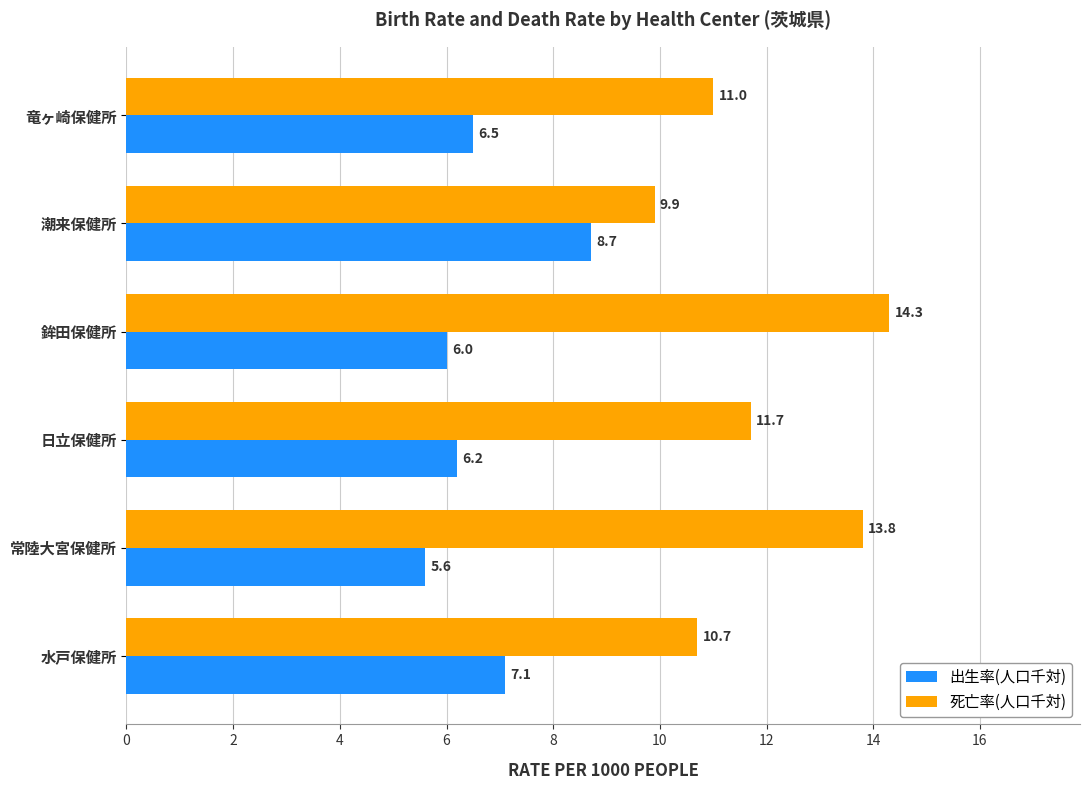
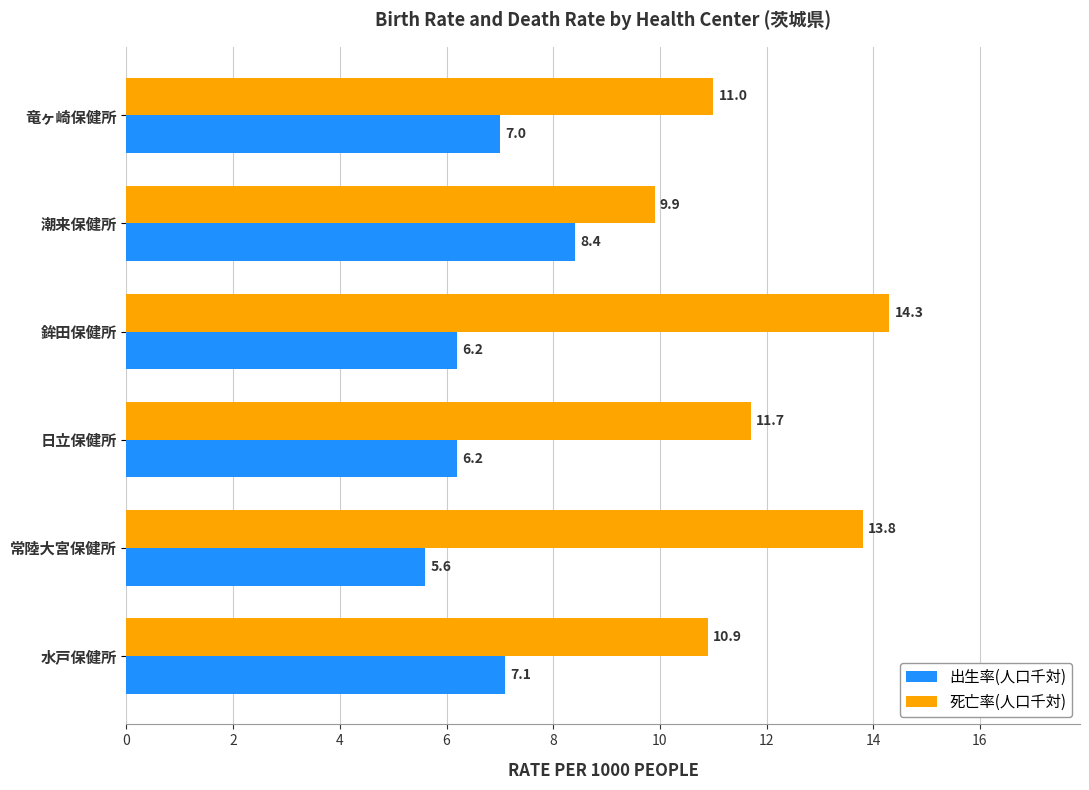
  {
    "出生率(人口千対)": {
-     "竜ヶ崎保健所": 6.5,
-     "潮来保健所": 8.7,
-     "鉾田保健所": 6.0,
+     "竜ヶ崎保健所": 7.0,
+     "潮来保健所": 8.4,
+     "鉾田保健所": 6.2,
      "日立保健所": 6.2,
      "常陸大宮保健所": 5.6,
      "水戸保健所": 7.1
    },
    "死亡率(人口千対)": {
      "竜ヶ崎保健所": 11.0,
      "潮来保健所": 9.9,
      "鉾田保健所": 14.3,
      "日立保健所": 11.7,
      "常陸大宮保健所": 13.8,
-     "水戸保健所": 10.7
+     "水戸保健所": 10.9
    }
  }
